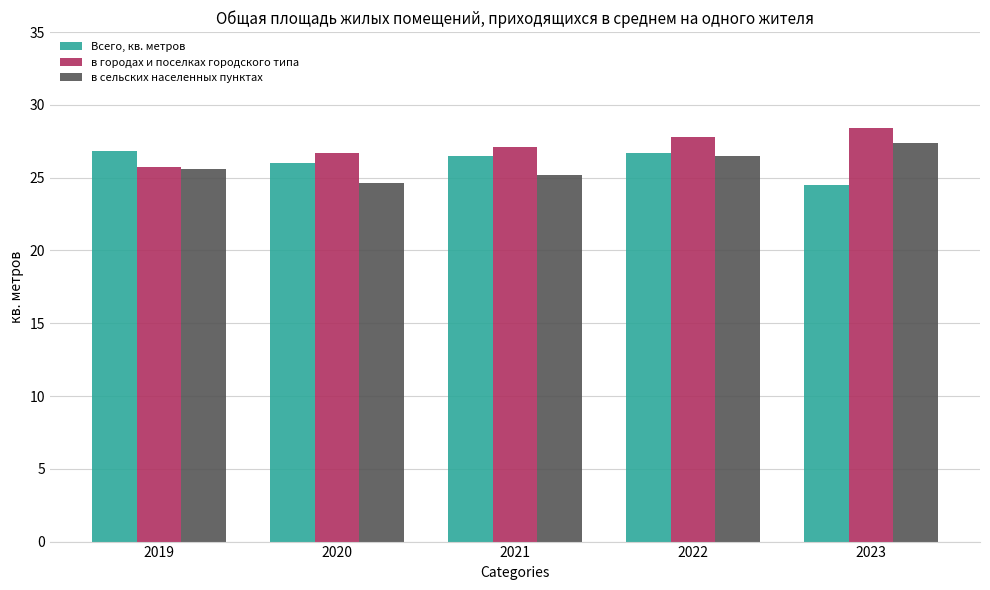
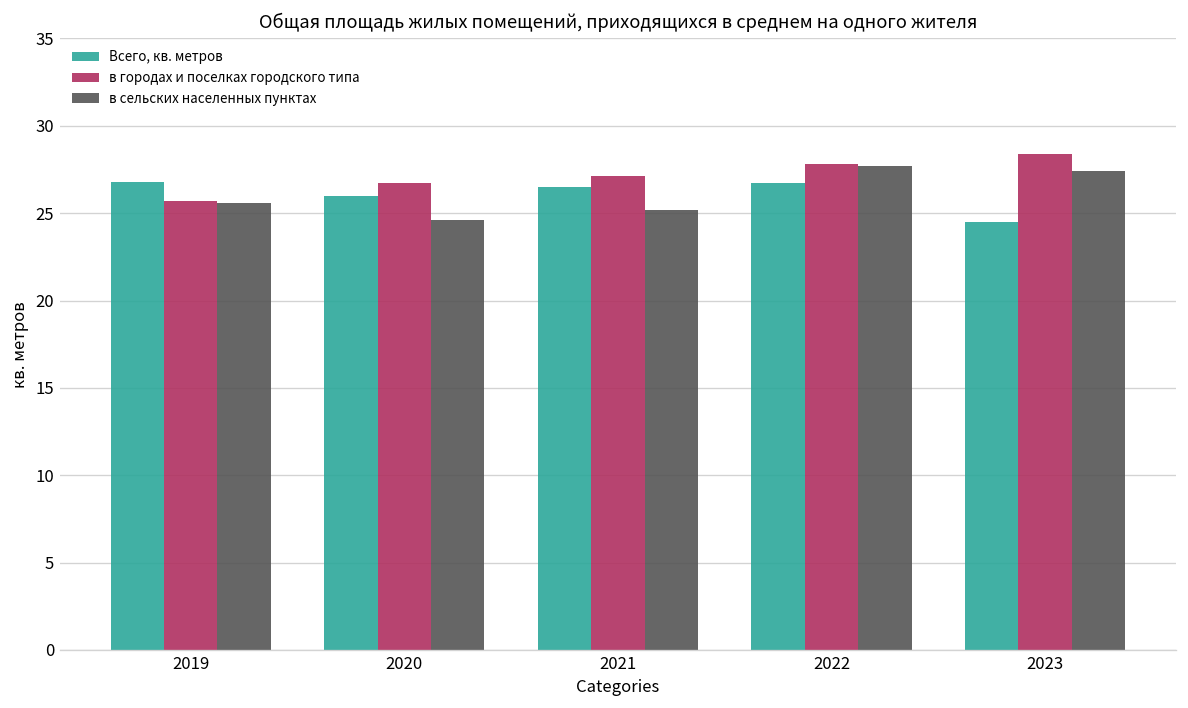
  {
    "Всего, кв. метров": {
      "2019": 26.8,
      "2020": 26.0,
      "2021": 26.5,
      "2022": 26.7,
      "2023": 24.5
    },
    "в городах и поселках городского типа": {
      "2019": 25.7,
      "2020": 26.7,
      "2021": 27.1,
      "2022": 27.8,
      "2023": 28.4
    },
    "в сельских населенных пунктах": {
      "2019": 25.6,
      "2020": 24.6,
      "2021": 25.2,
-     "2022": 26.5,
+     "2022": 27.7,
      "2023": 27.4
    }
  }
